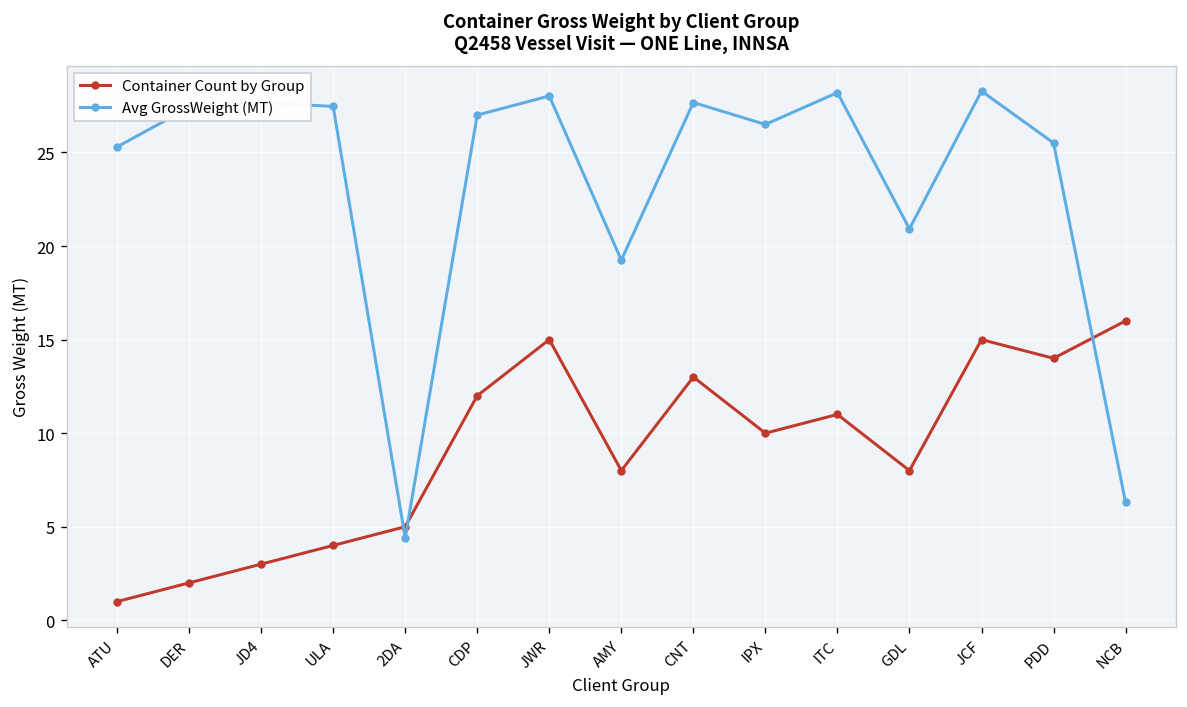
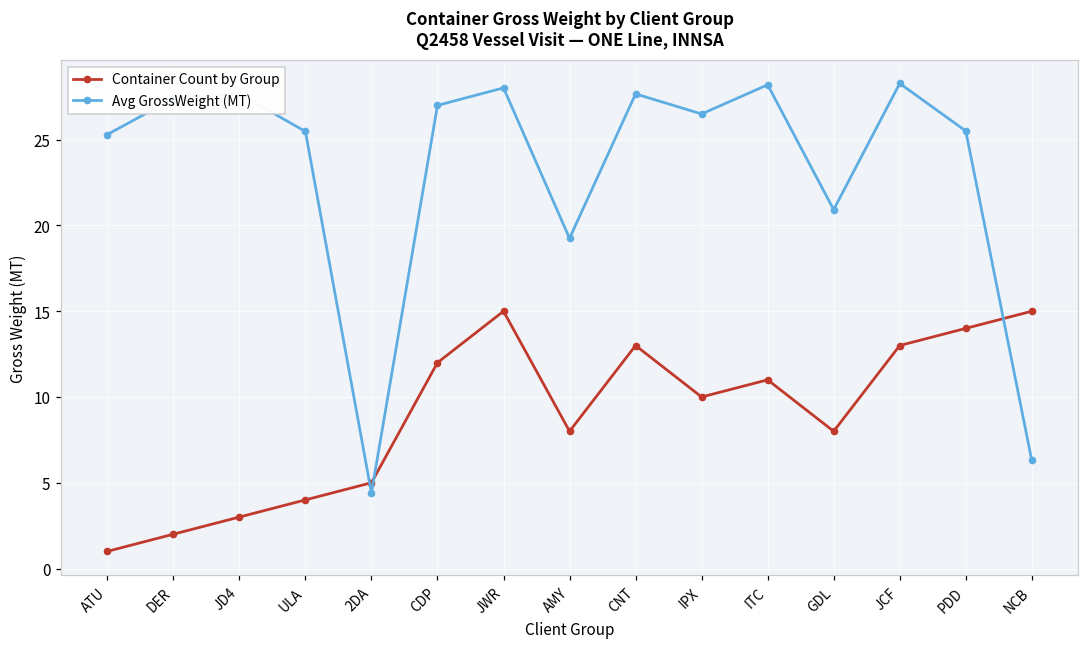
  {
    "Container Count by Group": {
      "ATU": 1,
      "DER": 2,
      "JD4": 3,
      "ULA": 4,
      "2DA": 5,
      "CDP": 12,
      "JWR": 15,
      "AMY": 8,
      "CNT": 13,
      "IPX": 10,
      "ITC": 11,
      "GDL": 8,
-     "JCF": 15,
+     "JCF": 13,
      "PDD": 14,
-     "NCB": 16
+     "NCB": 15
    },
    "Avg GrossWeight (MT)": {
      "ATU": 25.3,
-     "ULA": 27.5,
+     "ULA": 25.5,
      "2DA": 4.4,
      "CDP": 27.0,
      "JWR": 28.0,
      "AMY": 19.3,
      "CNT": 27.7,
      "IPX": 26.5,
      "ITC": 28.2,
      "GDL": 20.9,
      "JCF": 28.3,
      "PDD": 25.5,
      "NCB": 6.3
    }
  }
